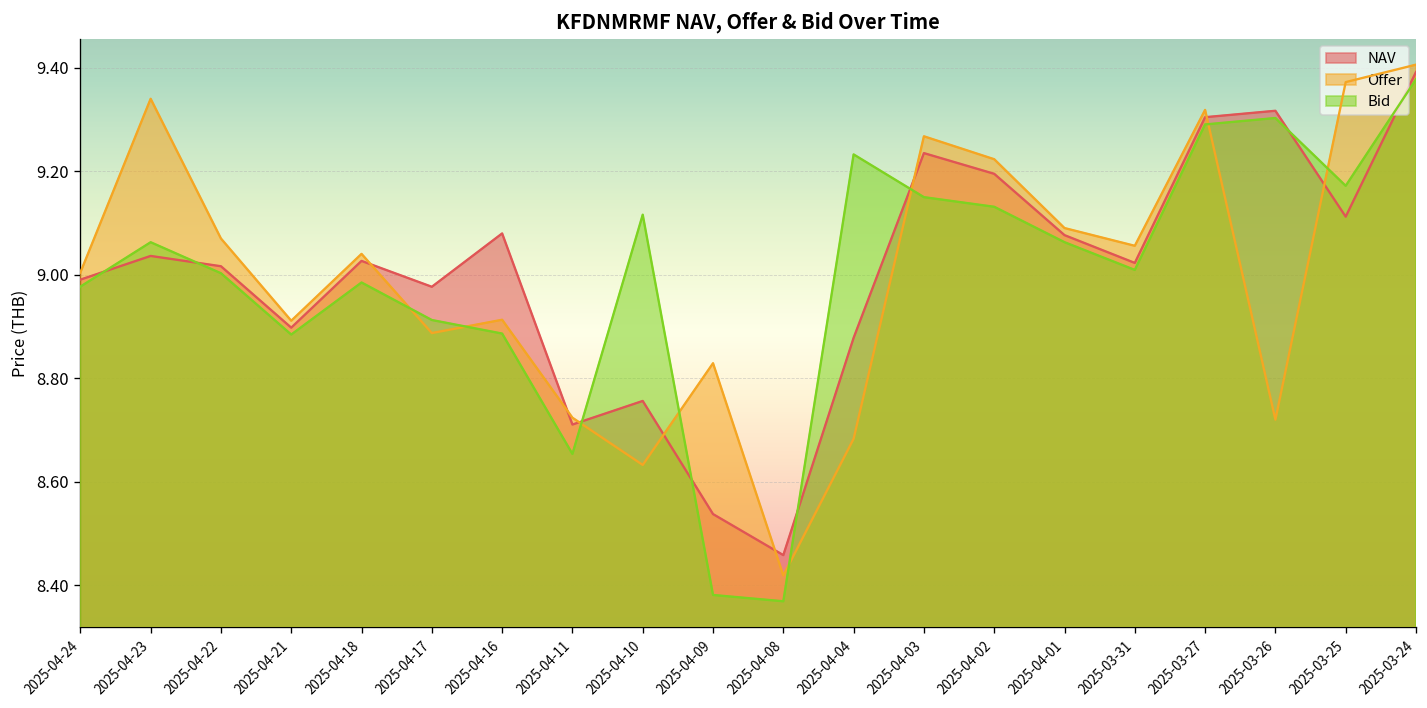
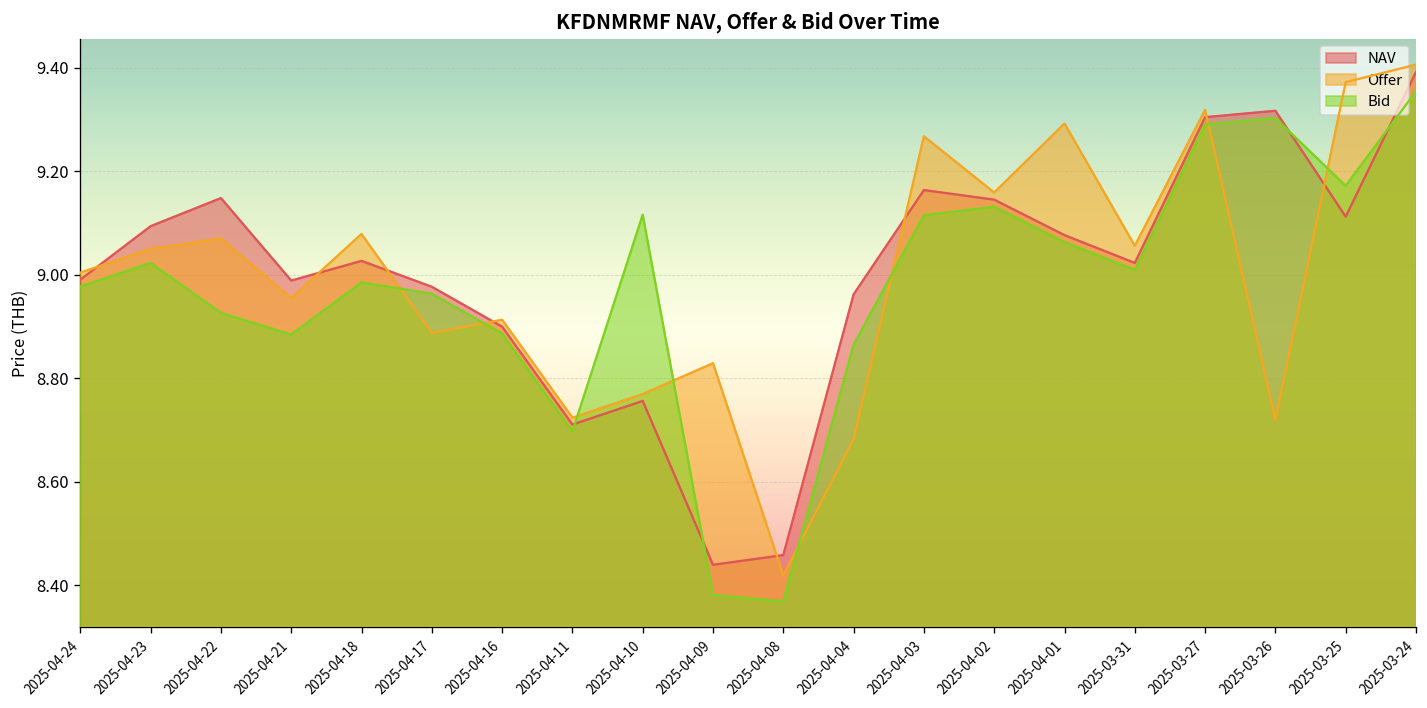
  {
    "NAV": {
      "2025-04-24": 8.99,
-     "2025-04-23": 9.04,
-     "2025-04-22": 9.02,
-     "2025-04-21": 8.90,
+     "2025-04-23": 9.09,
+     "2025-04-22": 9.15,
+     "2025-04-21": 8.99,
      "2025-04-18": 9.03,
      "2025-04-17": 8.98,
-     "2025-04-16": 9.08,
+     "2025-04-16": 8.90,
      "2025-04-11": 8.71,
      "2025-04-10": 8.76,
-     "2025-04-09": 8.54,
+     "2025-04-09": 8.44,
      "2025-04-08": 8.46,
-     "2025-04-04": 8.88,
-     "2025-04-03": 9.24,
-     "2025-04-02": 9.20,
+     "2025-04-04": 8.96,
+     "2025-04-03": 9.16,
+     "2025-04-02": 9.15,
      "2025-04-01": 9.08,
      "2025-03-31": 9.02,
      "2025-03-27": 9.30,
      "2025-03-26": 9.32,
      "2025-03-25": 9.11,
      "2025-03-24": 9.39
    },
    "Offer": {
      "2025-04-24": 9.00,
-     "2025-04-23": 9.34,
+     "2025-04-23": 9.05,
      "2025-04-22": 9.07,
-     "2025-04-21": 8.91,
-     "2025-04-18": 9.04,
+     "2025-04-21": 8.95,
+     "2025-04-18": 9.08,
      "2025-04-17": 8.89,
      "2025-04-16": 8.91,
      "2025-04-11": 8.72,
-     "2025-04-10": 8.63,
+     "2025-04-10": 8.77,
      "2025-04-09": 8.83,
      "2025-04-08": 8.42,
      "2025-04-04": 8.68,
      "2025-04-03": 9.27,
-     "2025-04-02": 9.22,
-     "2025-04-01": 9.09,
+     "2025-04-02": 9.16,
+     "2025-04-01": 9.29,
      "2025-03-31": 9.06,
      "2025-03-27": 9.32,
      "2025-03-26": 8.72,
      "2025-03-24": 9.41
    },
    "Bid": {
      "2025-04-24": 8.98,
-     "2025-04-23": 9.06,
-     "2025-04-22": 9.00,
+     "2025-04-23": 9.02,
+     "2025-04-22": 8.93,
      "2025-04-21": 8.88,
      "2025-04-18": 8.99,
-     "2025-04-17": 8.91,
+     "2025-04-17": 8.96,
      "2025-04-16": 8.89,
-     "2025-04-11": 8.65,
+     "2025-04-11": 8.70,
      "2025-04-10": 9.12,
      "2025-04-09": 8.38,
      "2025-04-08": 8.37,
-     "2025-04-04": 9.23,
-     "2025-04-03": 9.15,
+     "2025-04-04": 8.86,
+     "2025-04-03": 9.12,
      "2025-04-02": 9.13,
      "2025-04-01": 9.06,
      "2025-03-31": 9.01,
      "2025-03-27": 9.29,
      "2025-03-26": 9.30,
      "2025-03-25": 9.17,
-     "2025-03-24": 9.38
+     "2025-03-24": 9.35
    }
  }
